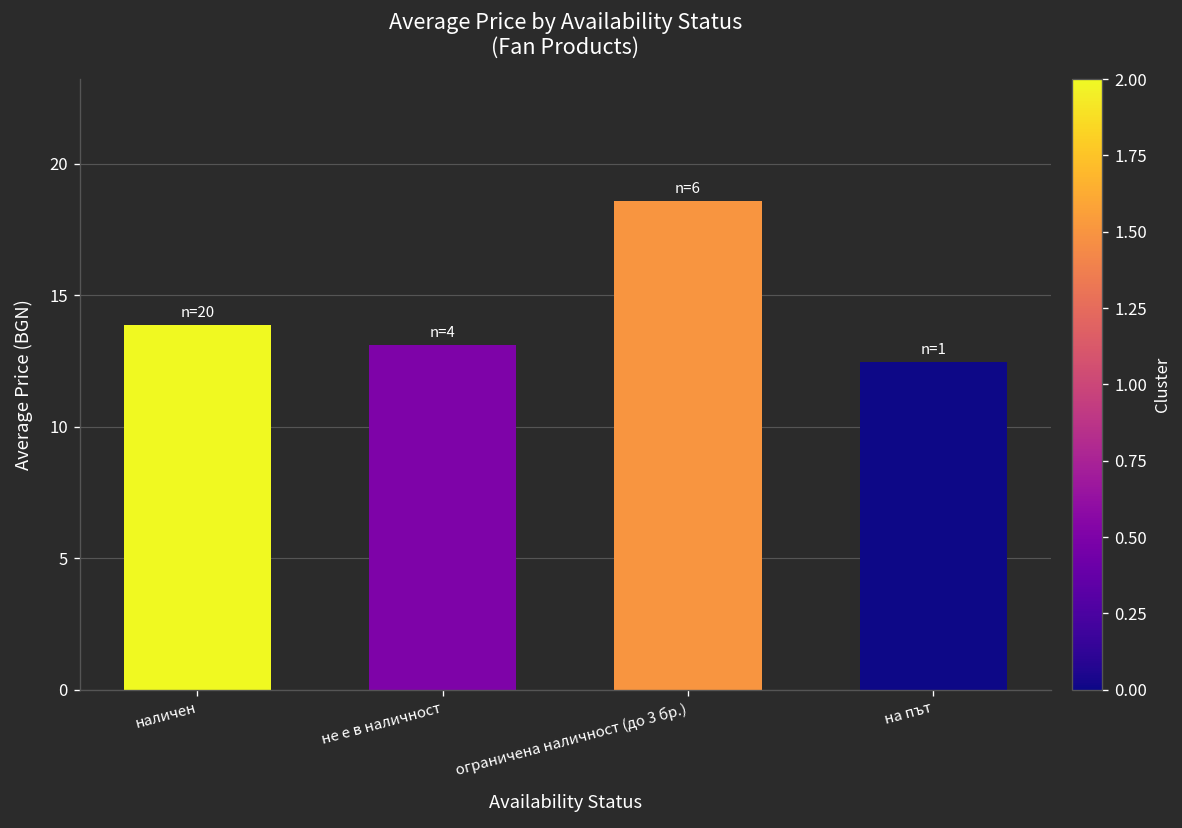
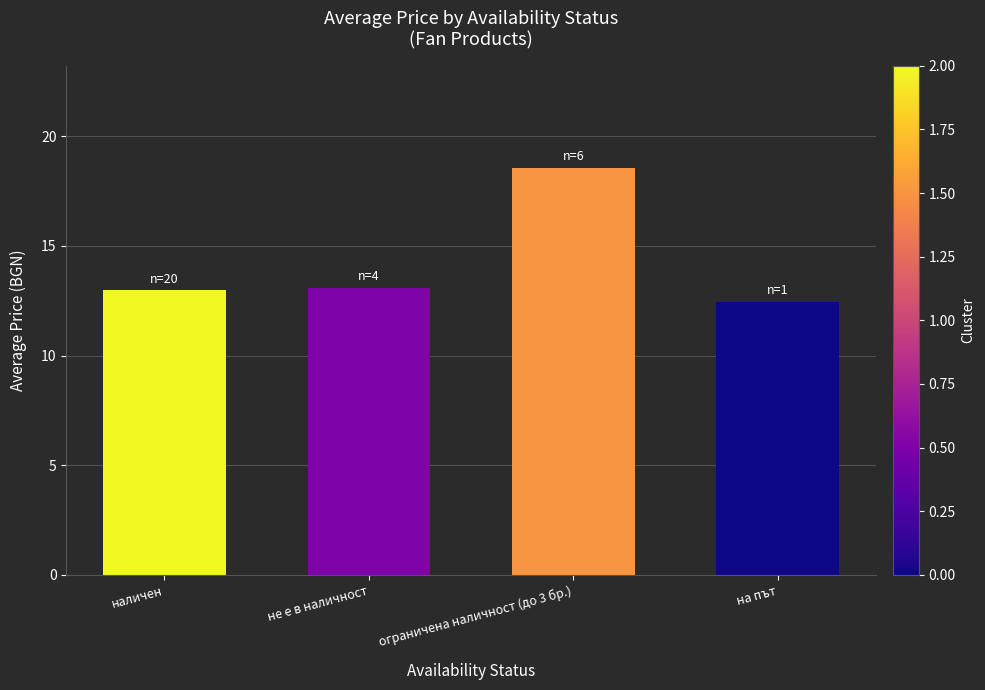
  {
-   "наличен": 13.9
+   "наличен": 13.0
  }
